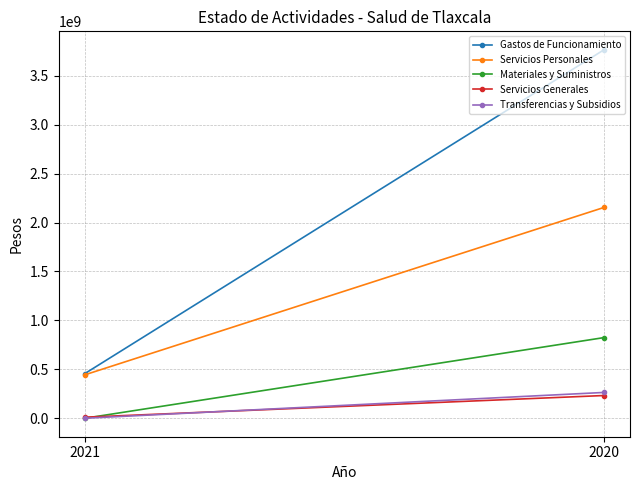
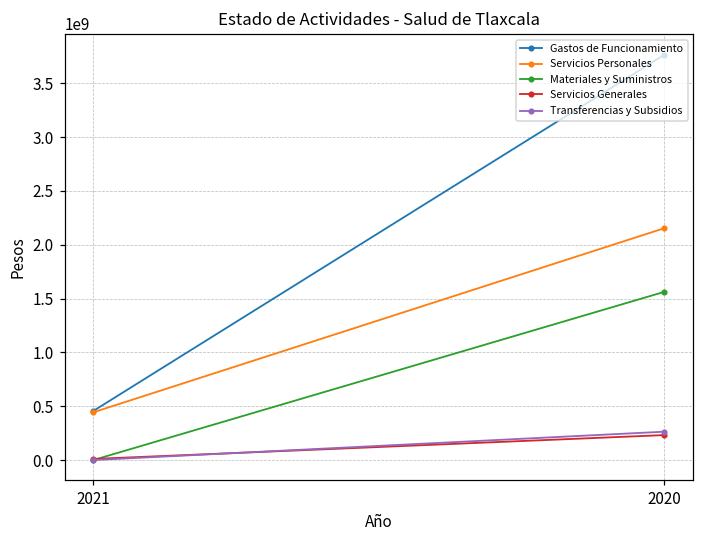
  {
    "Servicios Personales": {
      "2020": 2200000000
    },
    "Materiales y Suministros": {
-     "2020": 800000000
+     "2020": 1600000000
    },
    "Servicios Generales": {
      "2020": 200000000
    },
    "Transferencias y Subsidios": {
      "2020": 300000000
    }
  }
